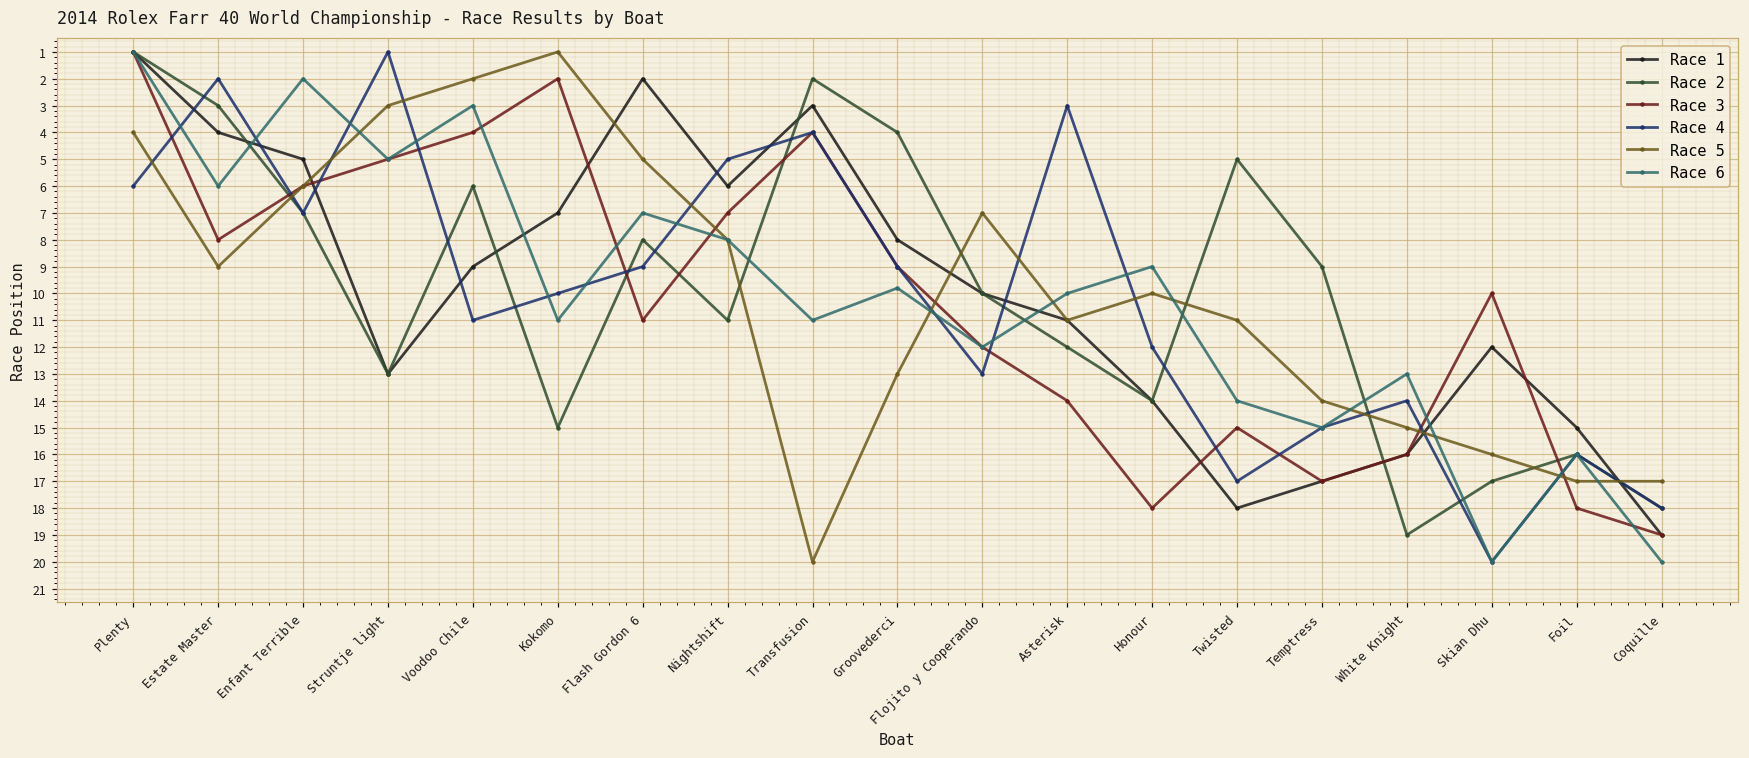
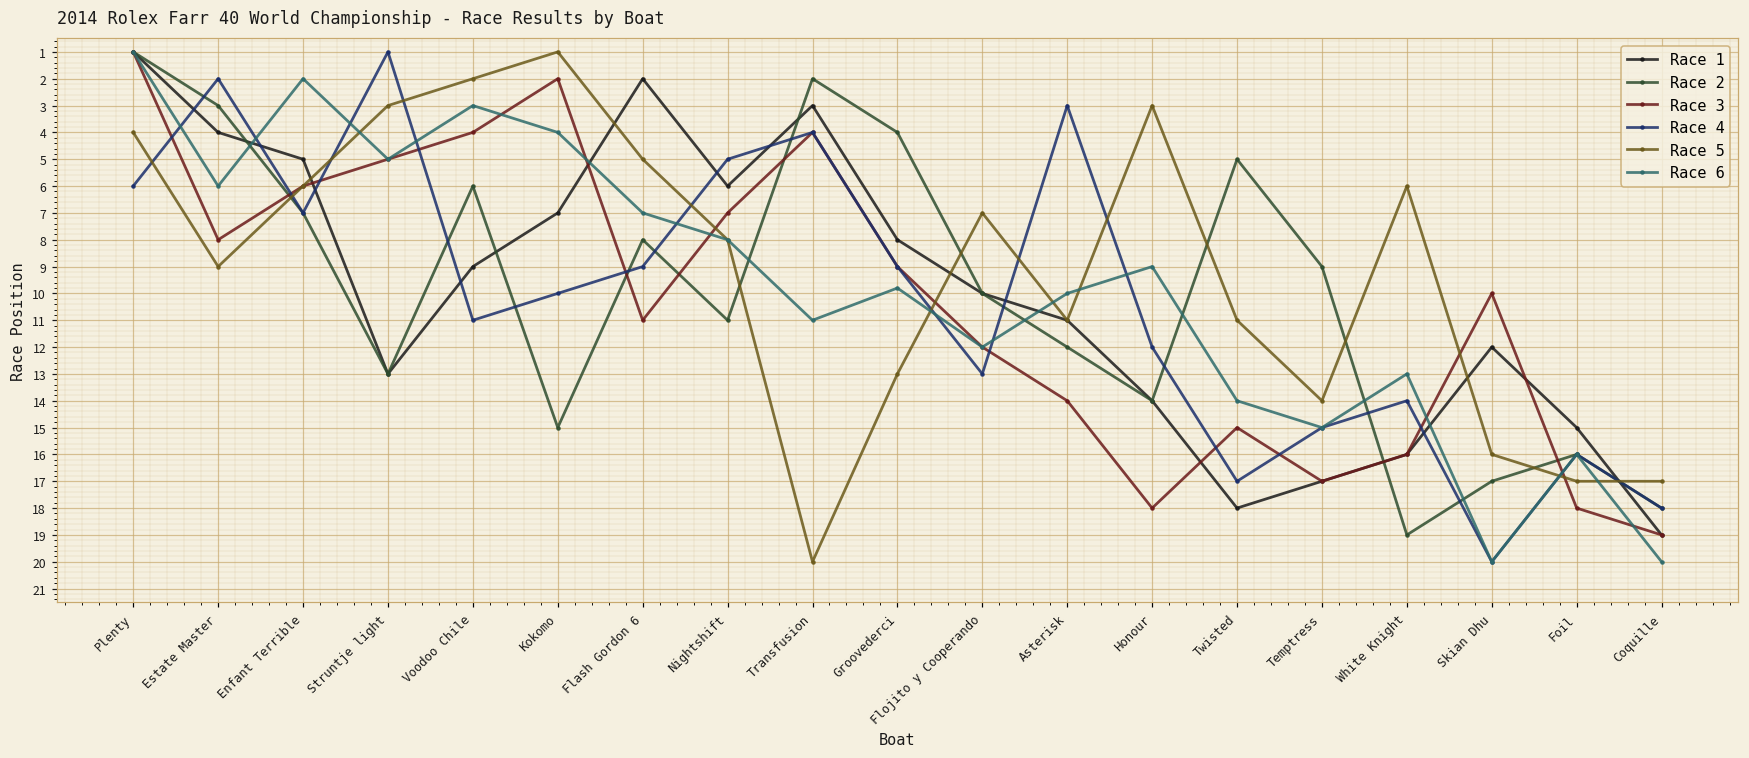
  {
    "Race 3": {
      "Estate Master": 8,
      "Voodoo Chile": 4,
      "Kokomo": 2,
      "Flash Gordon 6": 11,
      "Nightshift": 7,
      "Asterisk": 14,
      "Honour": 18,
      "Twisted": 15,
      "Skian Dhu": 10,
      "Foil": 18
    },
    "Race 4": {
      "Plenty": 6,
      "Estate Master": 2,
      "Struntje light": 1,
      "Voodoo Chile": 11,
      "Kokomo": 10,
      "Flash Gordon 6": 9,
      "Nightshift": 5,
      "Flojito y Cooperando": 13,
      "Asterisk": 3,
      "Honour": 12,
      "Twisted": 17,
      "White Knight": 14
    },
    "Race 5": {
      "Plenty": 4,
      "Estate Master": 9,
      "Struntje light": 3,
      "Voodoo Chile": 2,
      "Kokomo": 1,
      "Flash Gordon 6": 5,
      "Transfusion": 20,
      "Groovederci": 13,
      "Flojito y Cooperando": 7,
-     "Honour": 10,
+     "Honour": 3,
      "Twisted": 11,
      "Temptress": 14,
-     "White Knight": 15,
+     "White Knight": 6,
      "Skian Dhu": 16,
      "Foil": 17,
      "Coquille": 17
    },
    "Race 6": {
      "Estate Master": 6,
      "Enfant Terrible": 2,
      "Voodoo Chile": 3,
-     "Kokomo": 11,
+     "Kokomo": 4,
      "Flash Gordon 6": 7,
      "Transfusion": 11,
      "Groovederci": 9.8,
      "Asterisk": 10,
      "Honour": 9,
      "Twisted": 14,
      "White Knight": 13,
      "Coquille": 20
    }
  }
